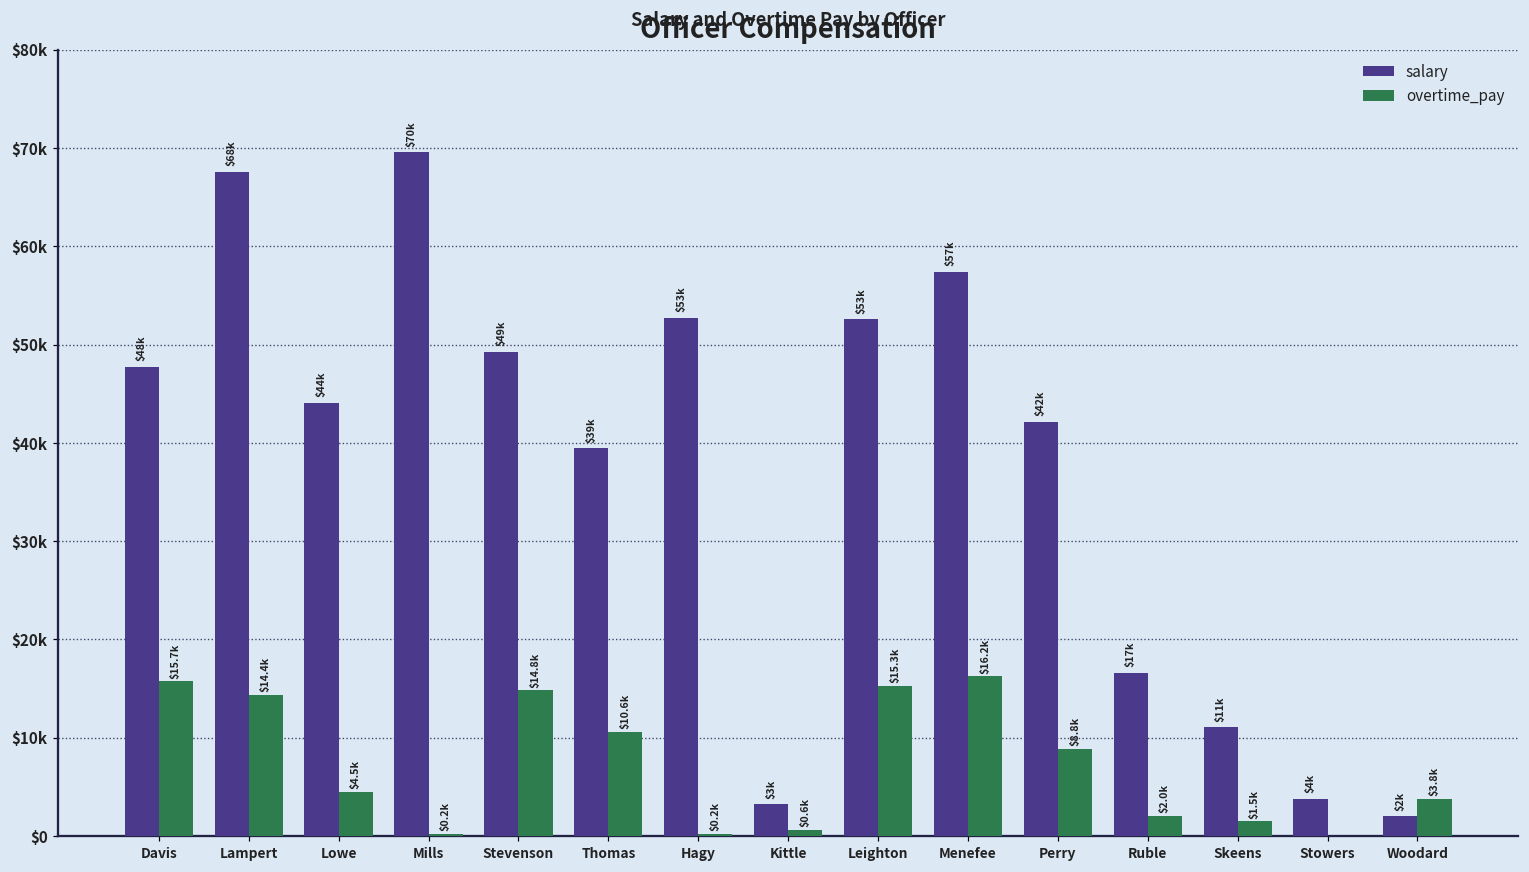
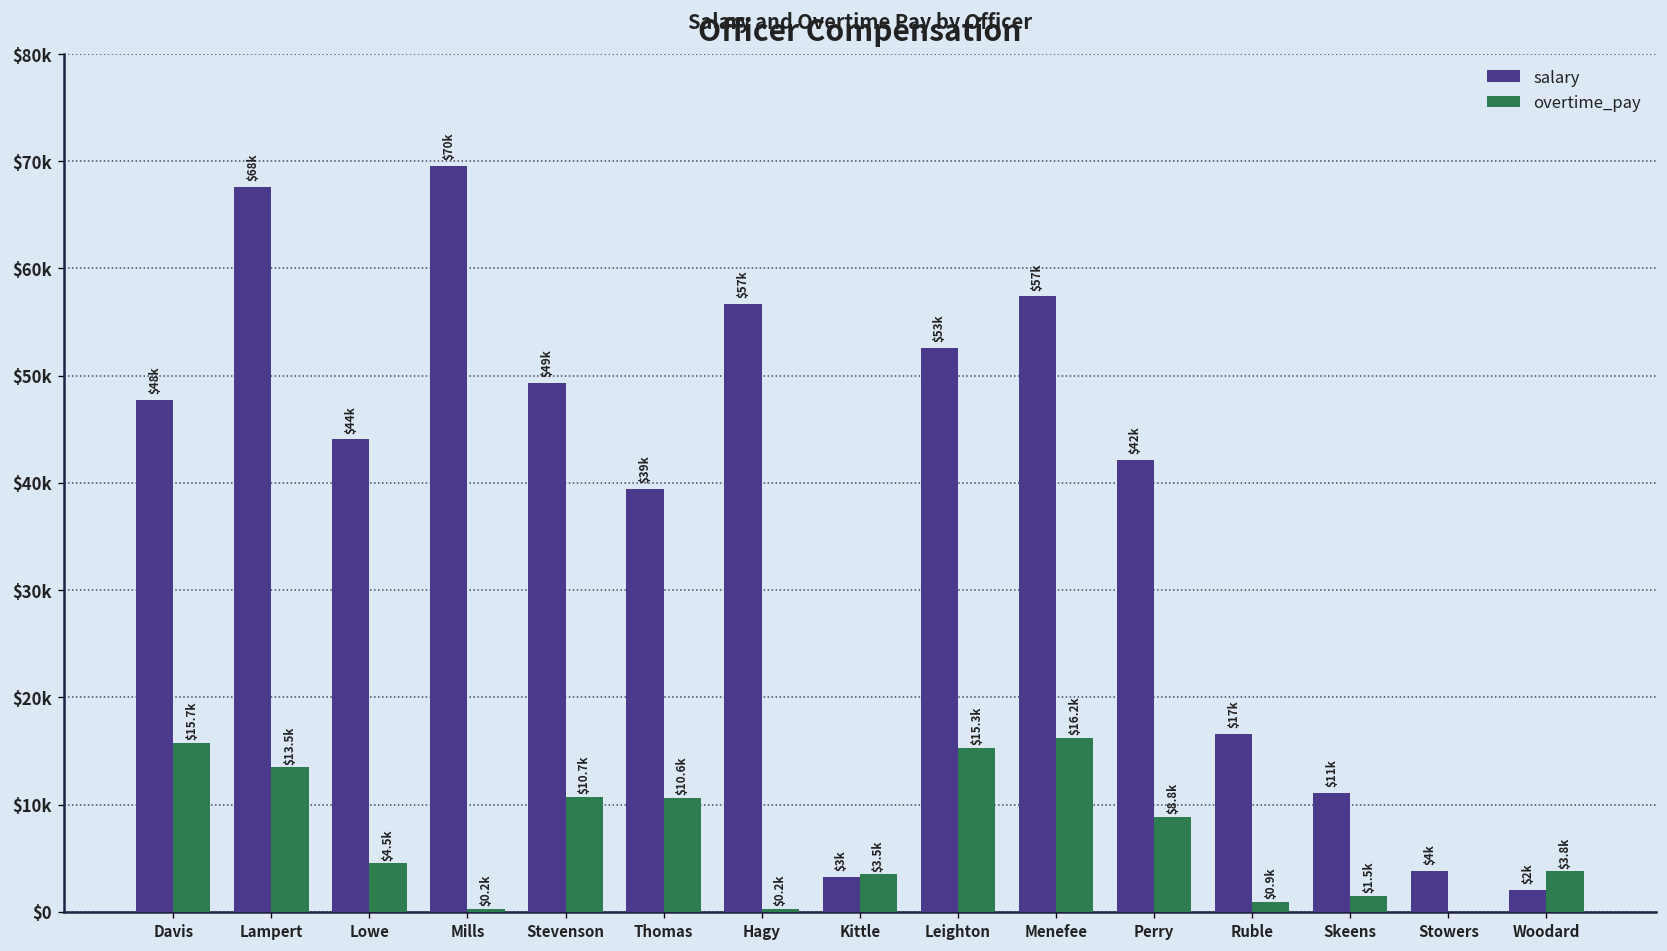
  {
    "salary": {
      "Davis": "$48k",
      "Lampert": "$68k",
      "Lowe": "$44k",
      "Mills": "$70k",
      "Stevenson": "$49k",
      "Thomas": "$39k",
-     "Hagy": "$53k",
+     "Hagy": "$57k",
      "Kittle": "$3k",
      "Leighton": "$53k",
      "Menefee": "$57k",
      "Perry": "$42k",
      "Ruble": "$17k",
      "Skeens": "$11k",
      "Stowers": "$4k",
      "Woodard": "$2k"
    },
    "overtime_pay": {
      "Davis": "$15.7k",
-     "Lampert": "$14.4k",
+     "Lampert": "$13.5k",
      "Lowe": "$4.5k",
      "Mills": "$0.2k",
-     "Stevenson": "$14.8k",
+     "Stevenson": "$10.7k",
      "Thomas": "$10.6k",
      "Hagy": "$0.2k",
-     "Kittle": "$0.6k",
+     "Kittle": "$3.5k",
      "Leighton": "$15.3k",
      "Menefee": "$16.2k",
      "Perry": "$8.8k",
-     "Ruble": "$2.0k",
+     "Ruble": "$0.9k",
      "Skeens": "$1.5k",
      "Woodard": "$3.8k"
    }
  }
